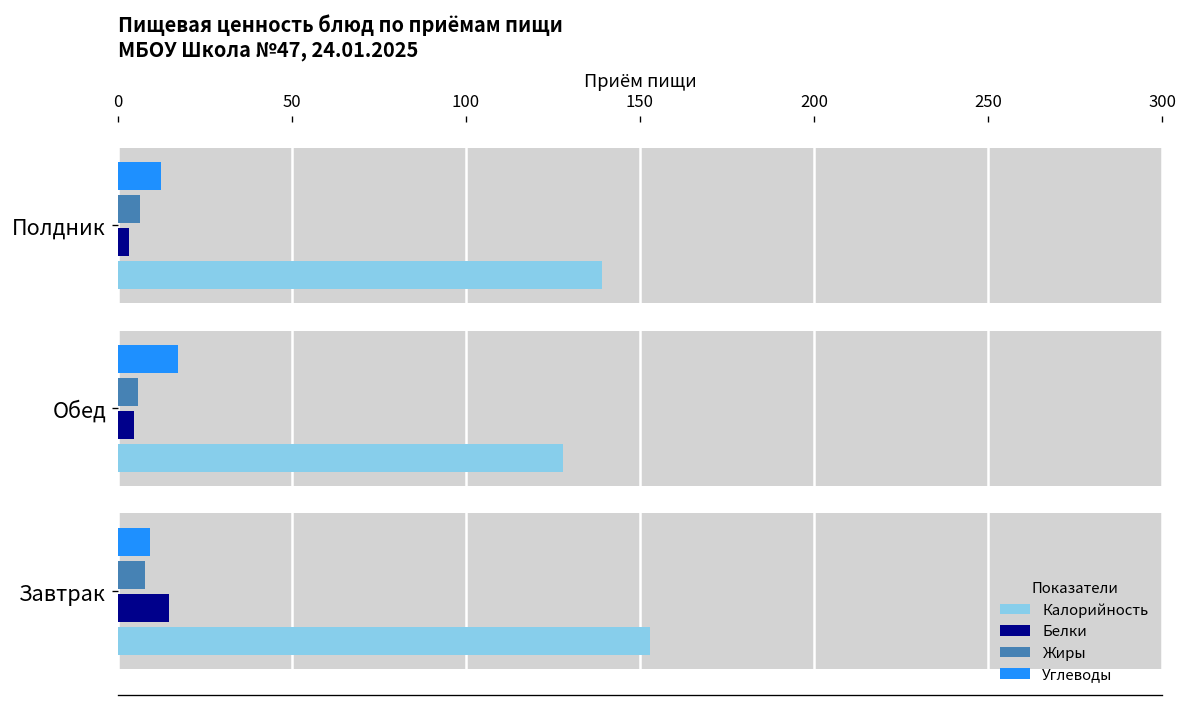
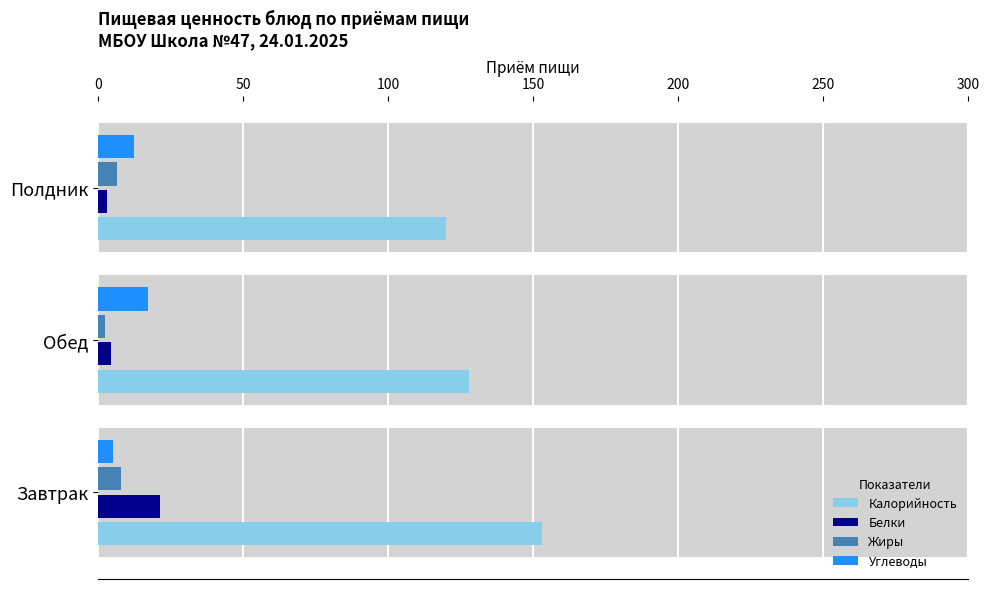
  {
    "Калорийность": {
-     "Полдник": 139
+     "Полдник": 120
    },
    "Белки": {
-     "Завтрак": 15
+     "Завтрак": 21
    },
    "Жиры": {
-     "Обед": 6
+     "Обед": 2
    },
    "Углеводы": {
-     "Завтрак": 9
+     "Завтрак": 5
    }
  }
